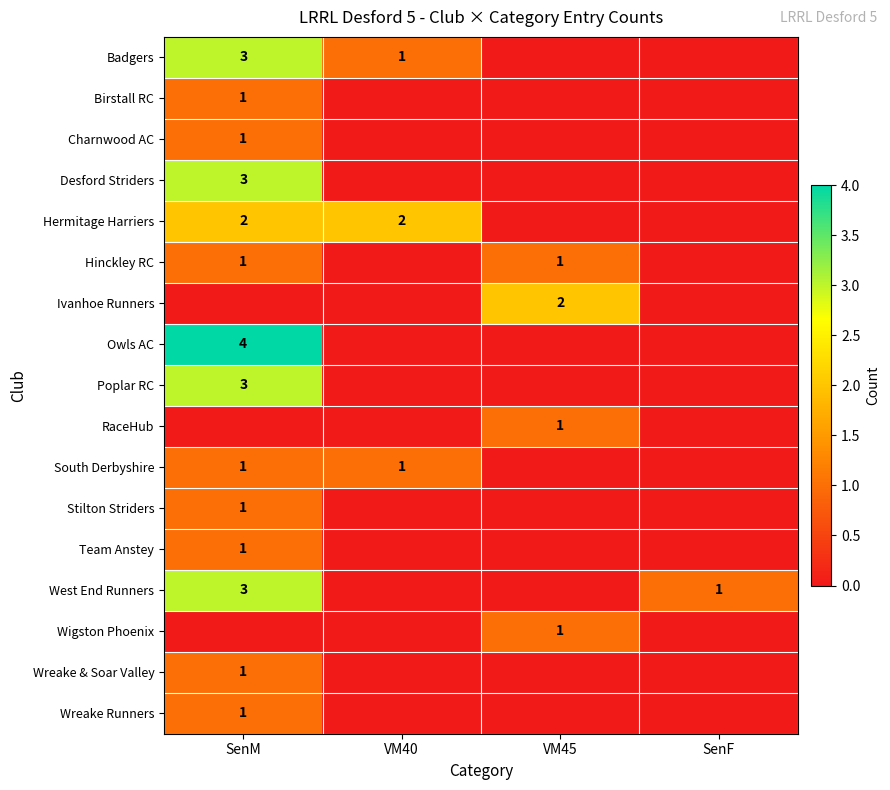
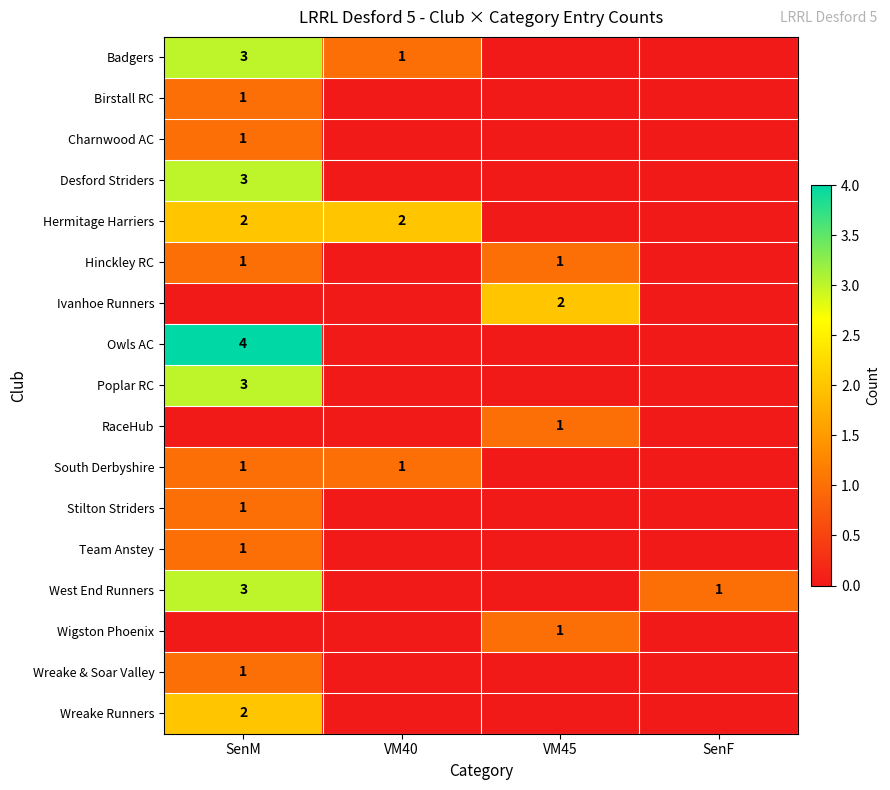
  {
    "Badgers": {
      "SenM": 3,
      "VM40": 1
    },
    "Birstall RC": {
      "SenM": 1
    },
    "Charnwood AC": {
      "SenM": 1
    },
    "Desford Striders": {
      "SenM": 3
    },
    "Hermitage Harriers": {
      "SenM": 2,
      "VM40": 2
    },
    "Hinckley RC": {
      "SenM": 1,
      "VM45": 1
    },
    "Ivanhoe Runners": {
      "VM45": 2
    },
    "Owls AC": {
      "SenM": 4
    },
    "Poplar RC": {
      "SenM": 3
    },
    "RaceHub": {
      "VM45": 1
    },
    "South Derbyshire": {
      "SenM": 1,
      "VM40": 1
    },
    "Stilton Striders": {
      "SenM": 1
    },
    "Team Anstey": {
      "SenM": 1
    },
    "West End Runners": {
      "SenM": 3,
      "SenF": 1
    },
    "Wigston Phoenix": {
      "VM45": 1
    },
    "Wreake & Soar Valley": {
      "SenM": 1
    },
    "Wreake Runners": {
-     "SenM": 1
+     "SenM": 2
    }
  }
